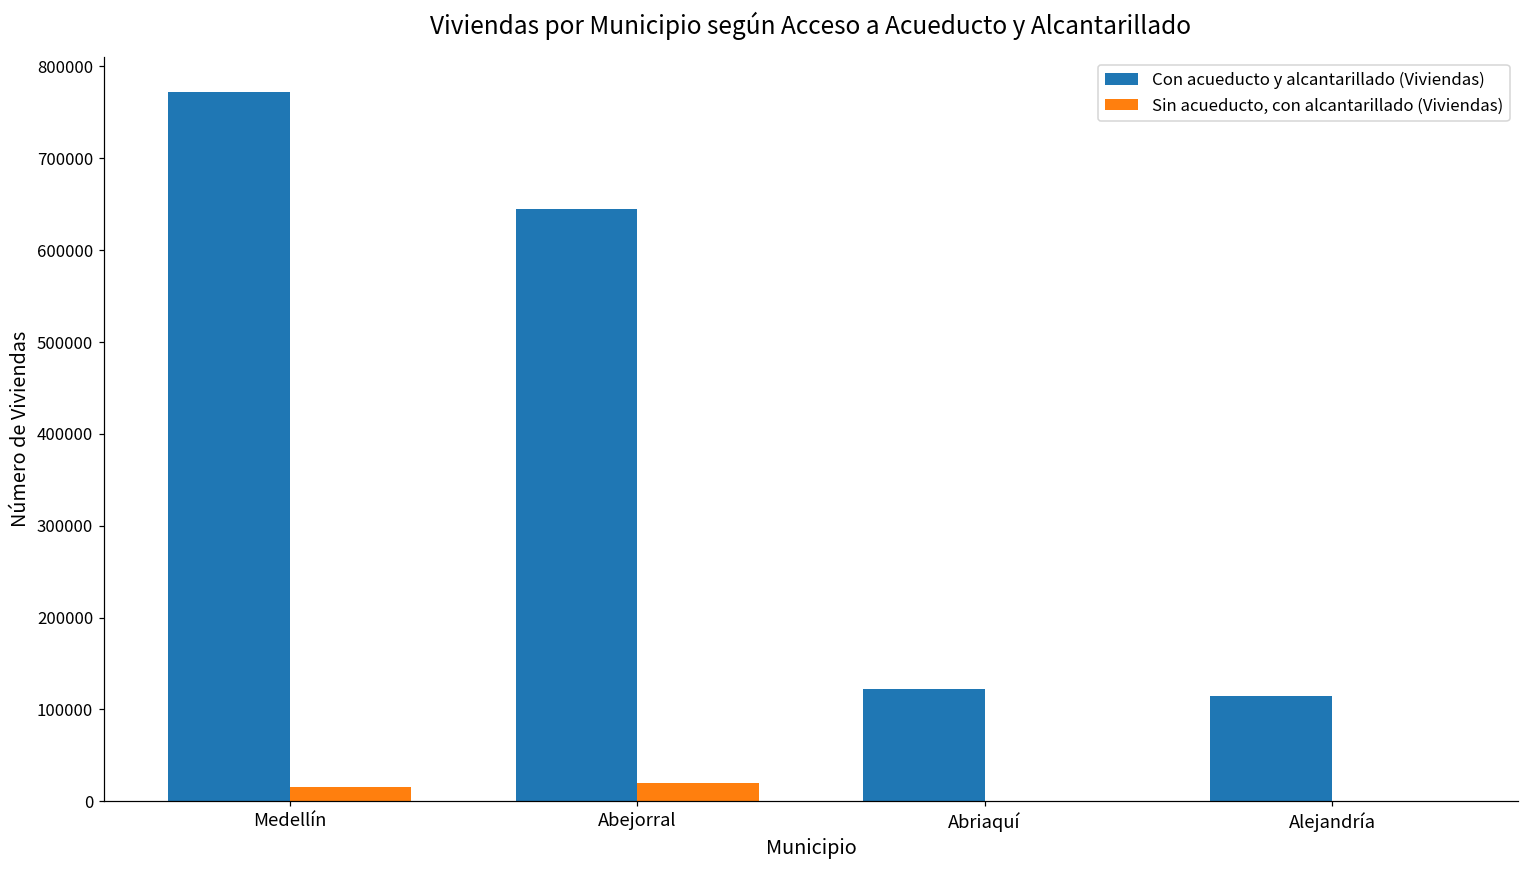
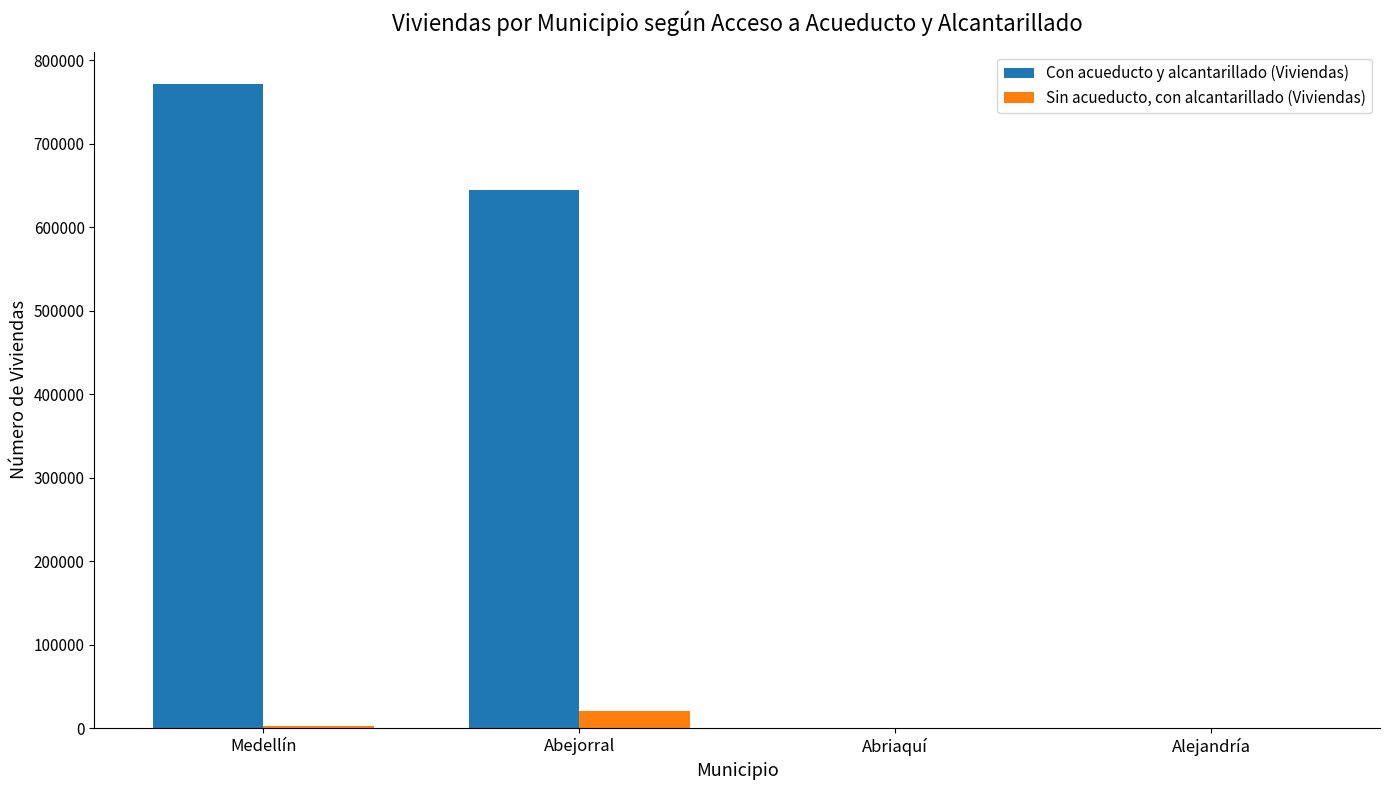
  {
    "Con acueducto y alcantarillado (Viviendas)": {
      "Medellín": 770000,
      "Abejorral": 640000,
-     "Abriaquí": 120000,
-     "Alejandría": 110000
+     "Abriaquí": 0,
+     "Alejandría": 0
    },
    "Sin acueducto, con alcantarillado (Viviendas)": {
-     "Medellín": 20000,
+     "Medellín": 0,
      "Abejorral": 20000
    }
  }
